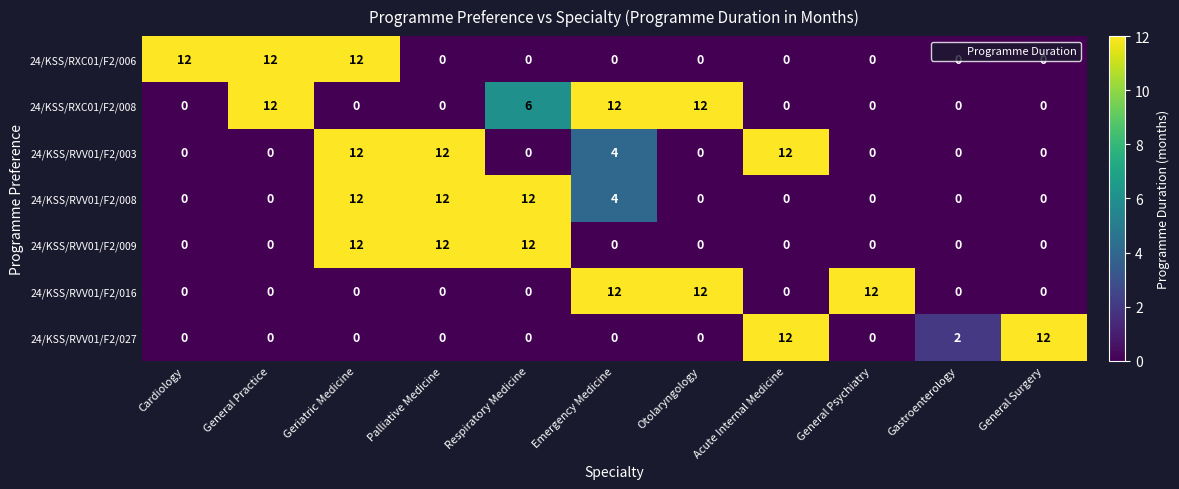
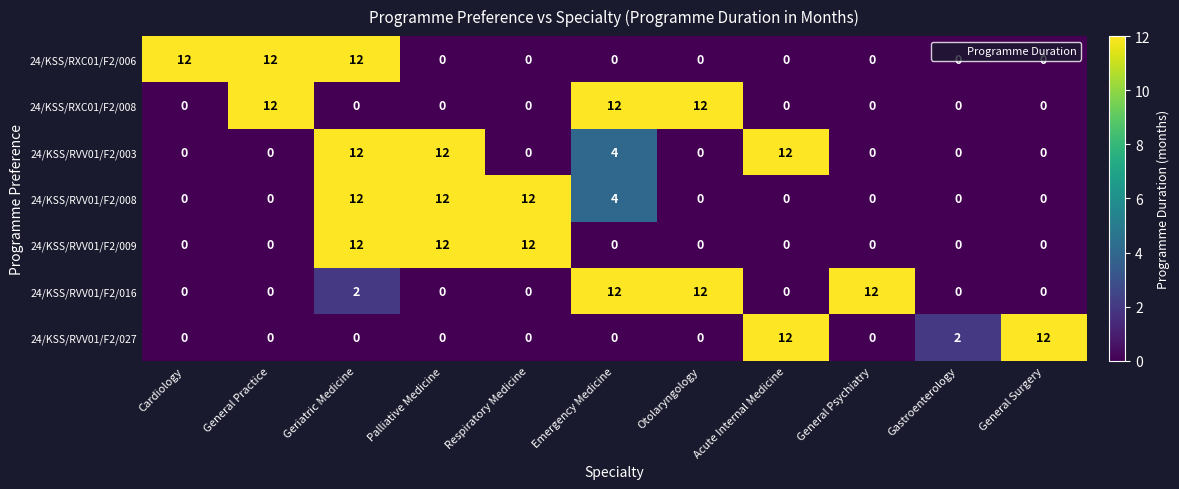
  {
    "24/KSS/RXC01/F2/006": {
      "Cardiology": 12,
      "General Practice": 12,
      "Geriatric Medicine": 12,
      "Palliative Medicine": 0,
      "Respiratory Medicine": 0,
      "Emergency Medicine": 0,
      "Otolaryngology": 0,
      "Acute Internal Medicine": 0,
      "General Psychiatry": 0
    },
    "24/KSS/RXC01/F2/008": {
      "Cardiology": 0,
      "General Practice": 12,
      "Geriatric Medicine": 0,
      "Palliative Medicine": 0,
-     "Respiratory Medicine": 6,
+     "Respiratory Medicine": 0,
      "Emergency Medicine": 12,
      "Otolaryngology": 12,
      "Acute Internal Medicine": 0,
      "General Psychiatry": 0,
      "Gastroenterology": 0,
      "General Surgery": 0
    },
    "24/KSS/RVV01/F2/003": {
      "Cardiology": 0,
      "General Practice": 0,
      "Geriatric Medicine": 12,
      "Palliative Medicine": 12,
      "Respiratory Medicine": 0,
      "Emergency Medicine": 4,
      "Otolaryngology": 0,
      "Acute Internal Medicine": 12,
      "General Psychiatry": 0,
      "Gastroenterology": 0,
      "General Surgery": 0
    },
    "24/KSS/RVV01/F2/008": {
      "Cardiology": 0,
      "General Practice": 0,
      "Geriatric Medicine": 12,
      "Palliative Medicine": 12,
      "Respiratory Medicine": 12,
      "Emergency Medicine": 4,
      "Otolaryngology": 0,
      "Acute Internal Medicine": 0,
      "General Psychiatry": 0,
      "Gastroenterology": 0,
      "General Surgery": 0
    },
    "24/KSS/RVV01/F2/009": {
      "Cardiology": 0,
      "General Practice": 0,
      "Geriatric Medicine": 12,
      "Palliative Medicine": 12,
      "Respiratory Medicine": 12,
      "Emergency Medicine": 0,
      "Otolaryngology": 0,
      "Acute Internal Medicine": 0,
      "General Psychiatry": 0,
      "Gastroenterology": 0,
      "General Surgery": 0
    },
    "24/KSS/RVV01/F2/016": {
      "Cardiology": 0,
      "General Practice": 0,
-     "Geriatric Medicine": 0,
+     "Geriatric Medicine": 2,
      "Palliative Medicine": 0,
      "Respiratory Medicine": 0,
      "Emergency Medicine": 12,
      "Otolaryngology": 12,
      "Acute Internal Medicine": 0,
      "General Psychiatry": 12,
      "Gastroenterology": 0,
      "General Surgery": 0
    },
    "24/KSS/RVV01/F2/027": {
      "Cardiology": 0,
      "General Practice": 0,
      "Geriatric Medicine": 0,
      "Palliative Medicine": 0,
      "Respiratory Medicine": 0,
      "Emergency Medicine": 0,
      "Otolaryngology": 0,
      "Acute Internal Medicine": 12,
      "General Psychiatry": 0,
      "Gastroenterology": 2,
      "General Surgery": 12
    }
  }
